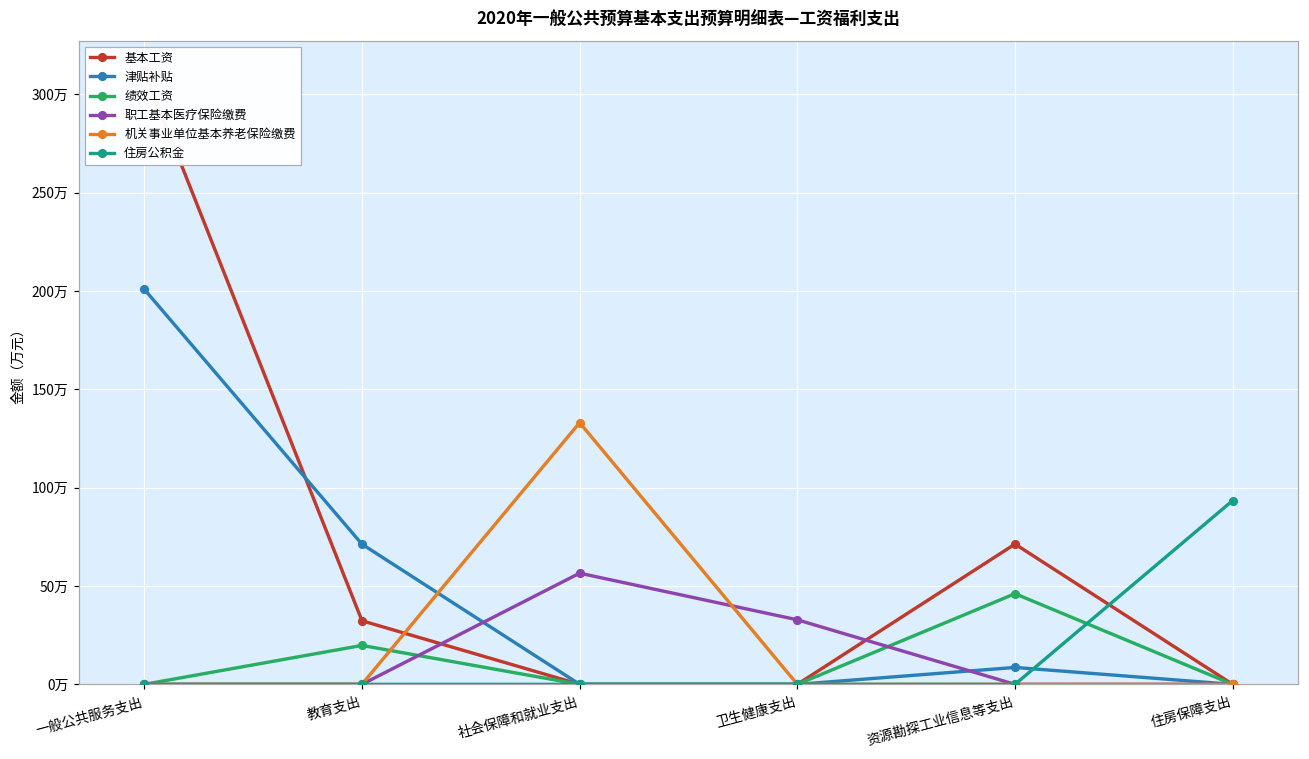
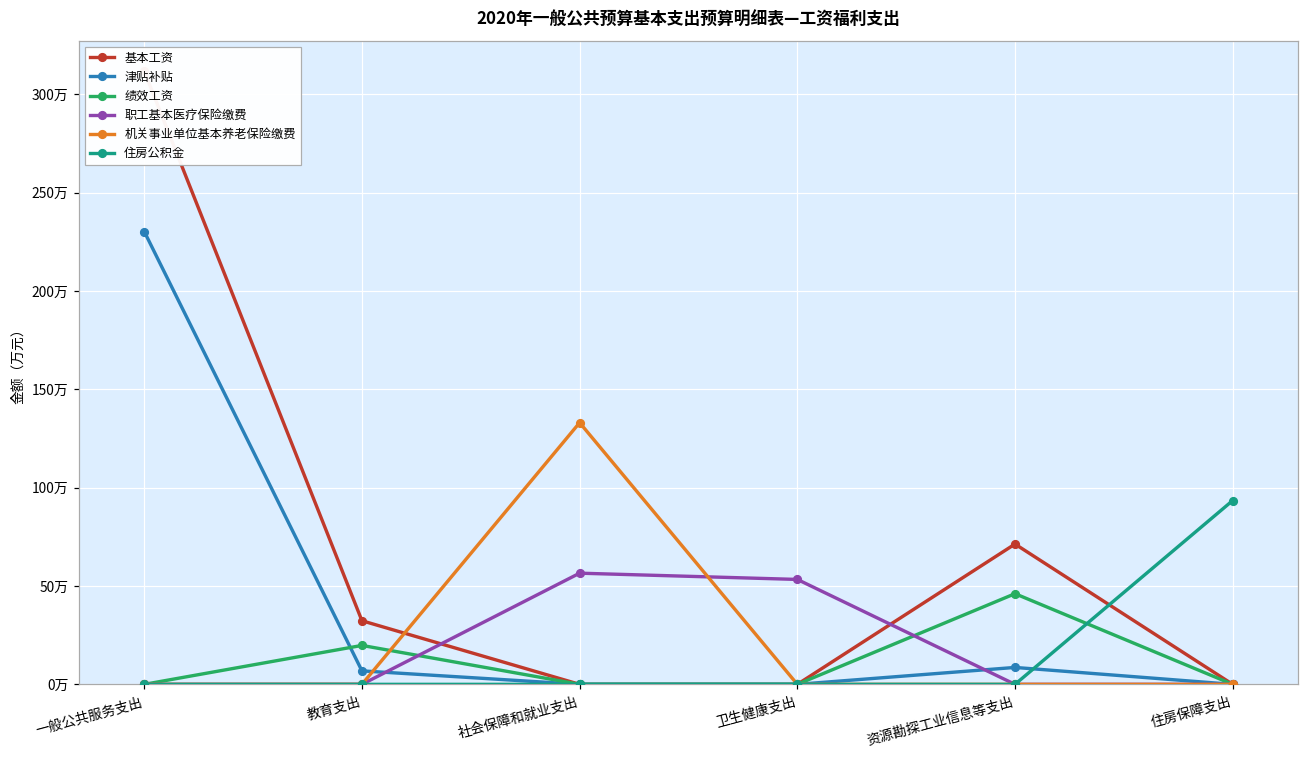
  {
    "基本工资": {
      "教育支出": "32万",
      "资源勘探工业信息等支出": "71万"
    },
    "津贴补贴": {
-     "一般公共服务支出": "201万",
-     "教育支出": "71万",
+     "一般公共服务支出": "230万",
+     "教育支出": "7万",
      "资源勘探工业信息等支出": "9万"
    },
    "职工基本医疗保险缴费": {
      "社会保障和就业支出": "57万",
-     "卫生健康支出": "33万"
+     "卫生健康支出": "53万"
    },
    "机关事业单位基本养老保险缴费": {
      "社会保障和就业支出": "133万"
    }
  }
